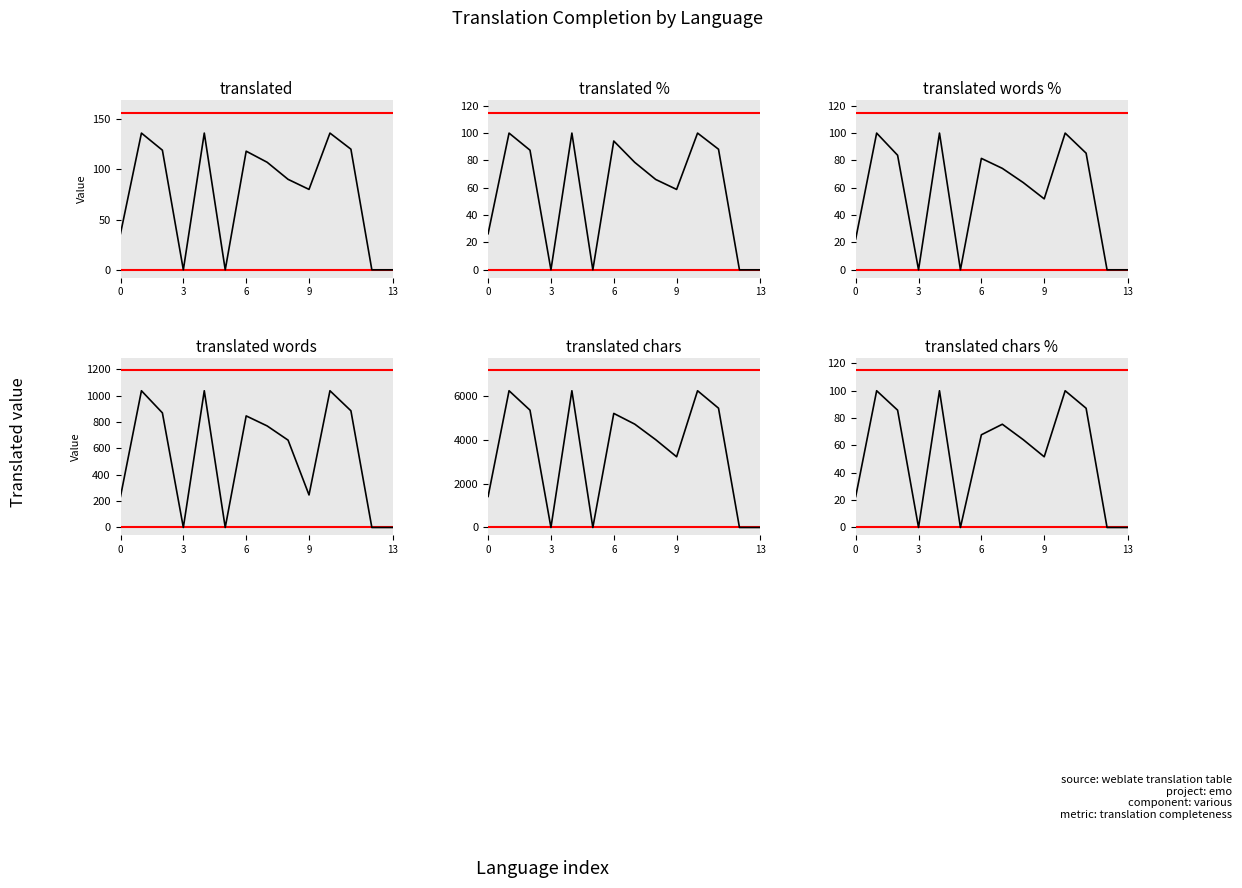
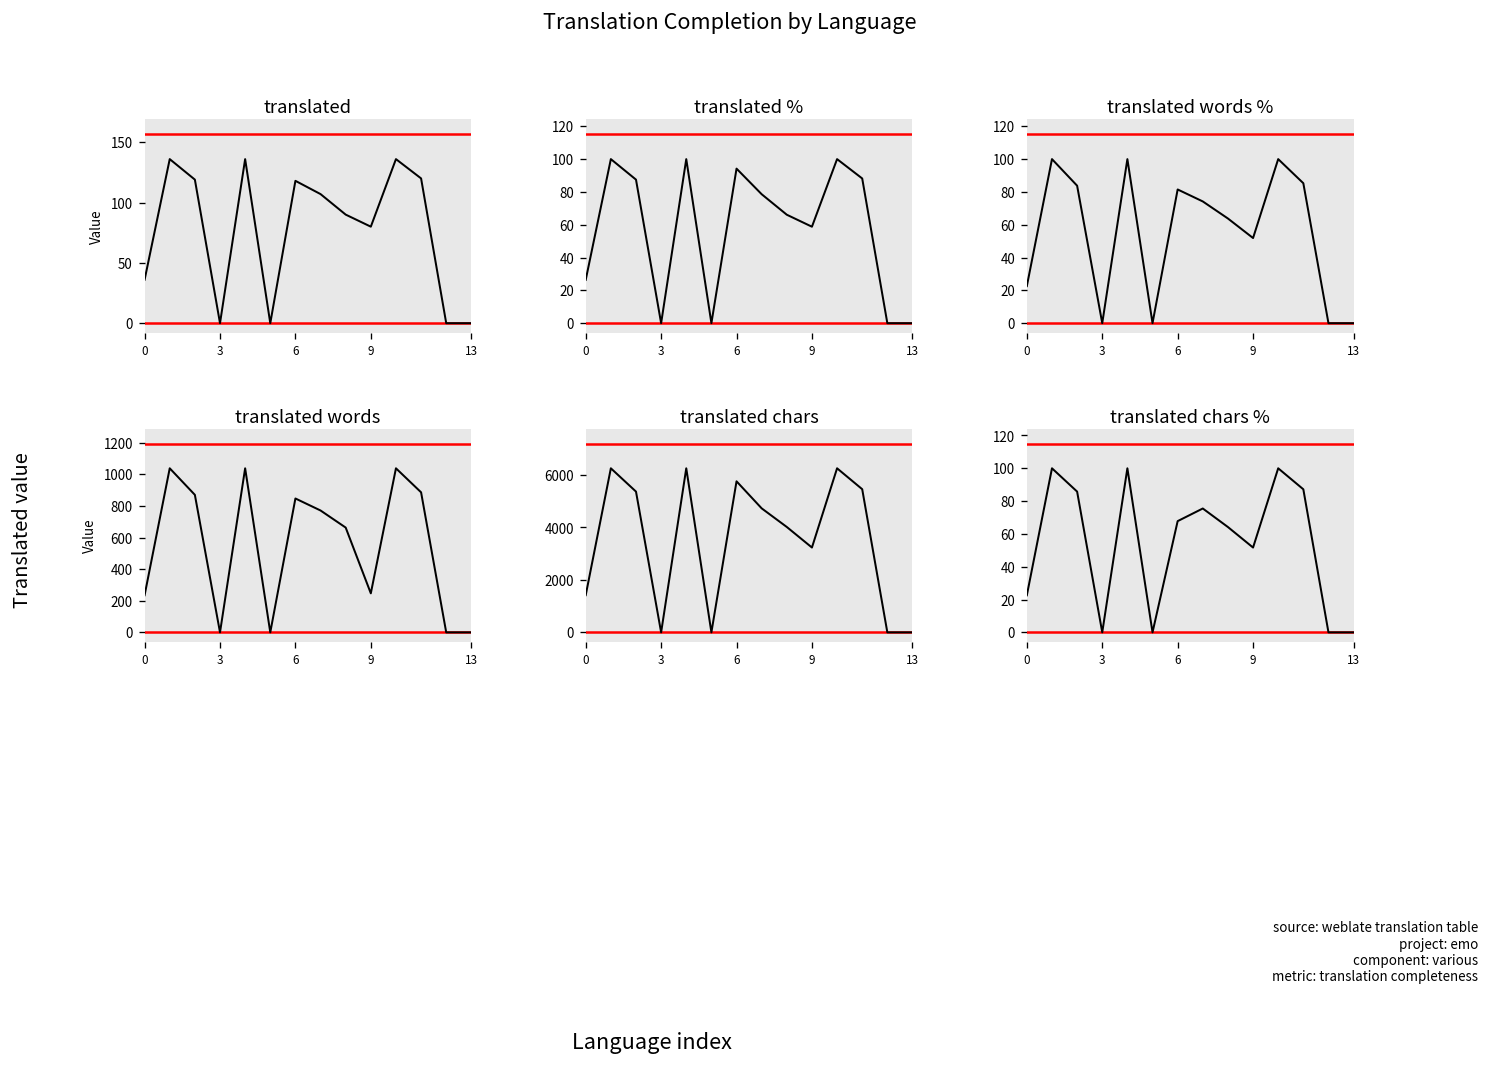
  {
    "translated": {
      "0": 36,
      "3": 0,
      "6": 118,
      "9": 80,
      "13": 0
    },
    "translated %": {
      "0": 26,
      "3": 0,
      "6": 94,
      "9": 59,
      "13": 0
    },
    "translated words %": {
      "0": 23,
      "3": 0,
      "6": 82,
      "9": 52,
      "13": 0
    },
    "translated words": {
      "0": 240,
      "3": 0,
      "6": 850,
      "9": 250,
      "13": 0
    },
    "translated chars": {
      "0": 1400,
      "3": 0,
-     "6": 5200,
+     "6": 5800,
      "9": 3200,
      "13": 0
    },
    "translated chars %": {
      "0": 23,
      "3": 0,
      "6": 68,
      "9": 52,
      "13": 0
    }
  }
